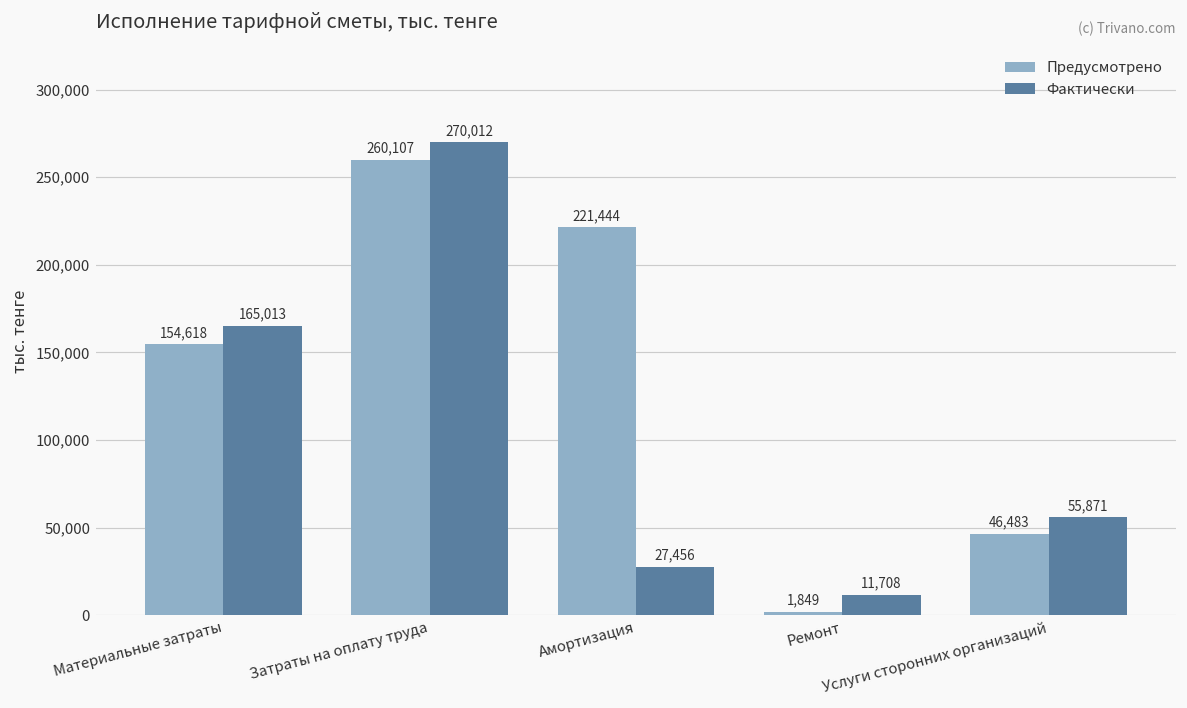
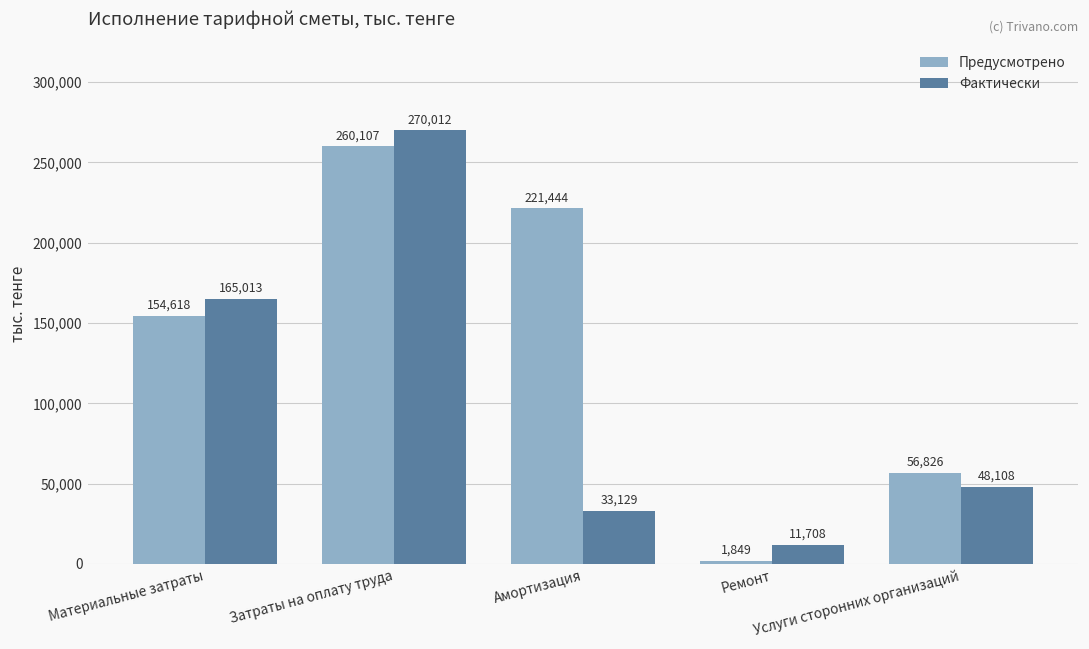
  {
    "Предусмотрено": {
      "Материальные затраты": "154,618",
      "Затраты на оплату труда": "260,107",
      "Амортизация": "221,444",
      "Ремонт": "1,849",
-     "Услуги сторонних организаций": "46,483"
+     "Услуги сторонних организаций": "56,826"
    },
    "Фактически": {
      "Материальные затраты": "165,013",
      "Затраты на оплату труда": "270,012",
-     "Амортизация": "27,456",
+     "Амортизация": "33,129",
      "Ремонт": "11,708",
-     "Услуги сторонних организаций": "55,871"
+     "Услуги сторонних организаций": "48,108"
    }
  }
